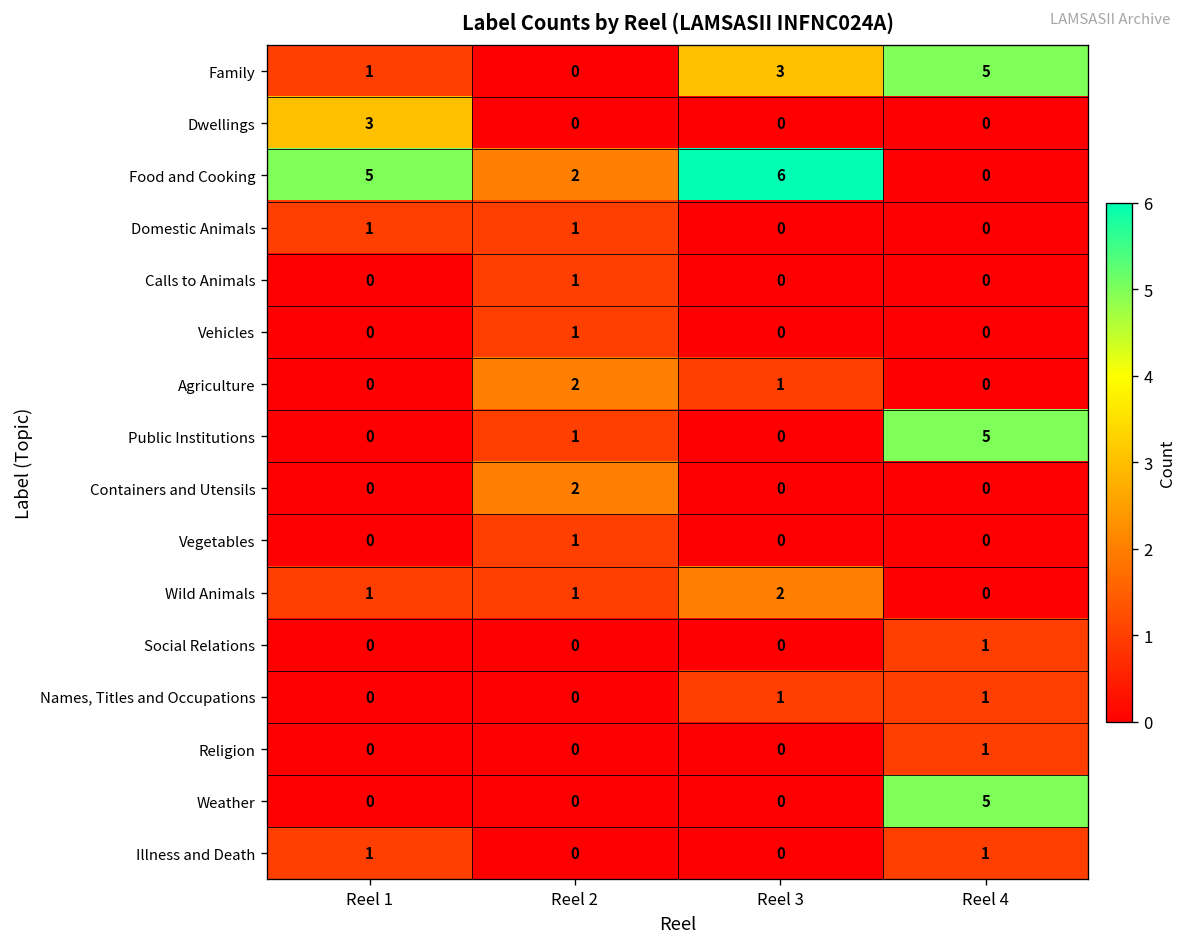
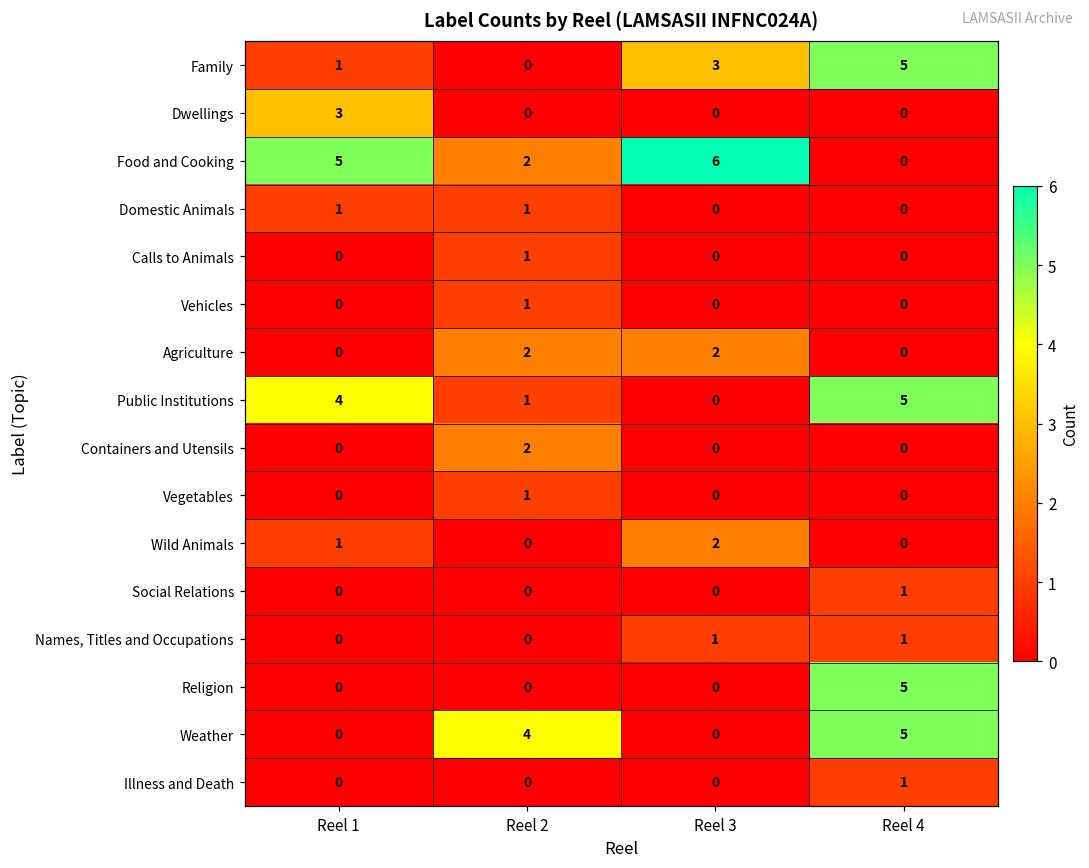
  {
    "Family": {
      "Reel 1": 1,
      "Reel 2": 0,
      "Reel 3": 3,
      "Reel 4": 5
    },
    "Dwellings": {
      "Reel 1": 3,
      "Reel 2": 0,
      "Reel 3": 0,
      "Reel 4": 0
    },
    "Food and Cooking": {
      "Reel 1": 5,
      "Reel 2": 2,
      "Reel 3": 6,
      "Reel 4": 0
    },
    "Domestic Animals": {
      "Reel 1": 1,
      "Reel 2": 1,
      "Reel 3": 0,
      "Reel 4": 0
    },
    "Calls to Animals": {
      "Reel 1": 0,
      "Reel 2": 1,
      "Reel 3": 0,
      "Reel 4": 0
    },
    "Vehicles": {
      "Reel 1": 0,
      "Reel 2": 1,
      "Reel 3": 0,
      "Reel 4": 0
    },
    "Agriculture": {
      "Reel 1": 0,
      "Reel 2": 2,
-     "Reel 3": 1,
+     "Reel 3": 2,
      "Reel 4": 0
    },
    "Public Institutions": {
-     "Reel 1": 0,
+     "Reel 1": 4,
      "Reel 2": 1,
      "Reel 3": 0,
      "Reel 4": 5
    },
    "Containers and Utensils": {
      "Reel 1": 0,
      "Reel 2": 2,
      "Reel 3": 0,
      "Reel 4": 0
    },
    "Vegetables": {
      "Reel 1": 0,
      "Reel 2": 1,
      "Reel 3": 0,
      "Reel 4": 0
    },
    "Wild Animals": {
      "Reel 1": 1,
-     "Reel 2": 1,
+     "Reel 2": 0,
      "Reel 3": 2,
      "Reel 4": 0
    },
    "Social Relations": {
      "Reel 1": 0,
      "Reel 2": 0,
      "Reel 3": 0,
      "Reel 4": 1
    },
    "Names, Titles and Occupations": {
      "Reel 1": 0,
      "Reel 2": 0,
      "Reel 3": 1,
      "Reel 4": 1
    },
    "Religion": {
      "Reel 1": 0,
      "Reel 2": 0,
      "Reel 3": 0,
-     "Reel 4": 1
+     "Reel 4": 5
    },
    "Weather": {
      "Reel 1": 0,
-     "Reel 2": 0,
+     "Reel 2": 4,
      "Reel 3": 0,
      "Reel 4": 5
    },
    "Illness and Death": {
-     "Reel 1": 1,
+     "Reel 1": 0,
      "Reel 2": 0,
      "Reel 3": 0,
      "Reel 4": 1
    }
  }
